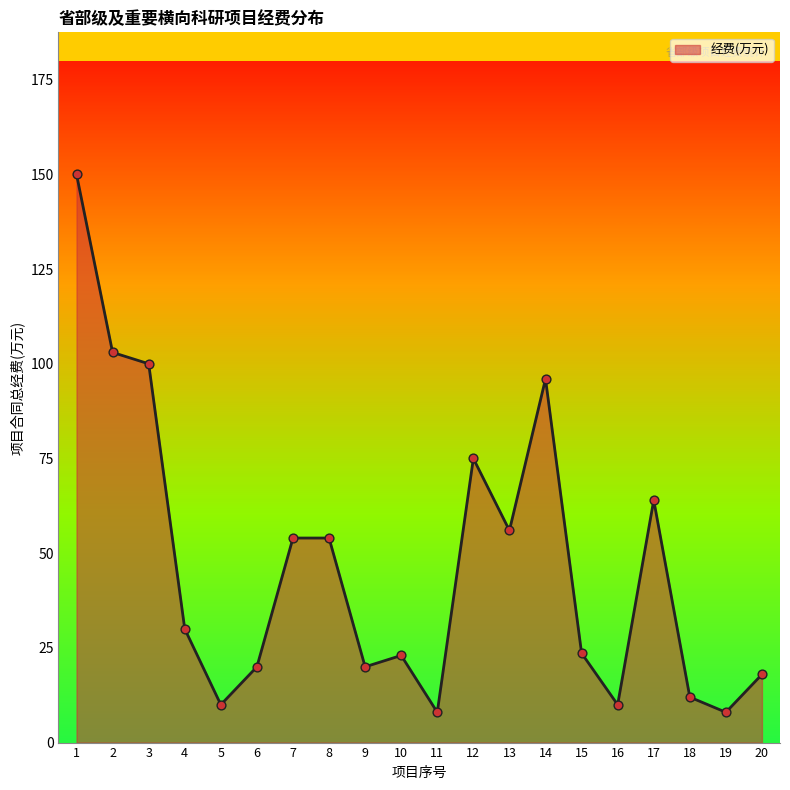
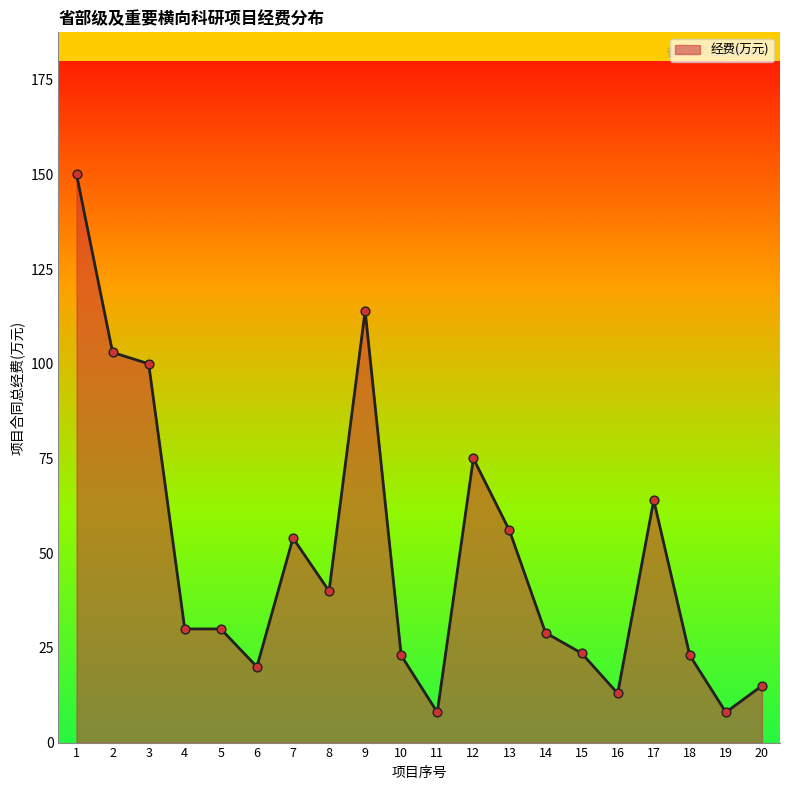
  {
    "1": 150,
    "2": 103,
    "3": 100,
    "4": 30,
-   "5": 10,
+   "5": 30,
    "6": 20,
    "7": 54,
-   "8": 54,
-   "9": 20,
+   "8": 40,
+   "9": 114,
    "10": 23,
    "11": 8,
    "12": 75,
    "13": 56,
-   "14": 96,
+   "14": 29,
    "15": 24,
-   "16": 10,
+   "16": 13,
    "17": 64,
-   "18": 12,
+   "18": 23,
    "19": 8,
-   "20": 18
+   "20": 15
  }
